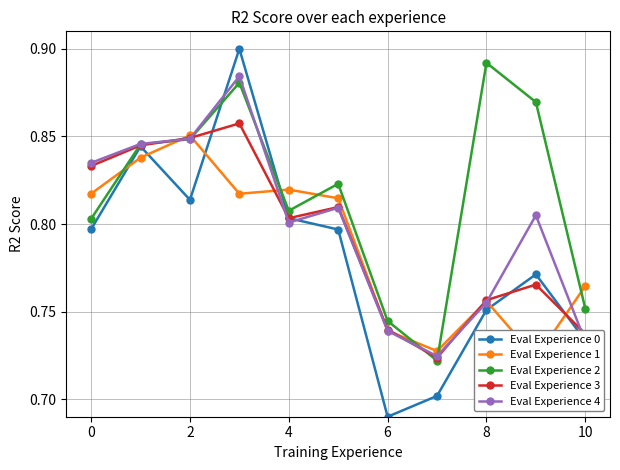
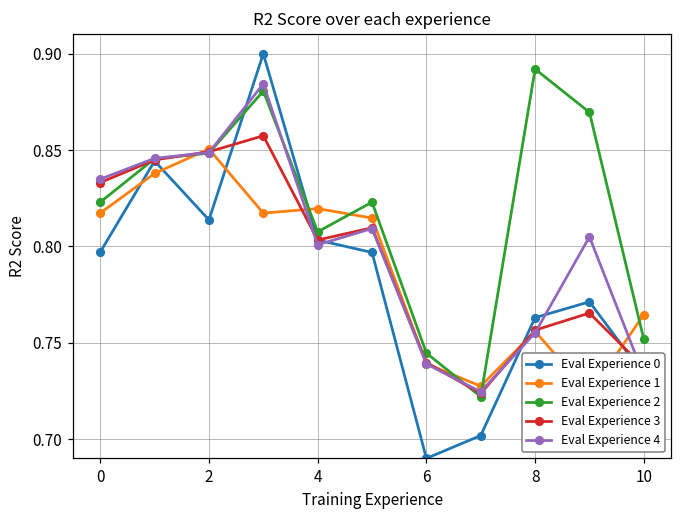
  {
    "Eval Experience 0": {
      "0": 0.797,
      "2": 0.814,
      "6": 0.690,
-     "8": 0.751
+     "8": 0.763
    },
    "Eval Experience 1": {
      "0": 0.817,
      "2": 0.851,
      "4": 0.820,
      "10": 0.765
    },
    "Eval Experience 2": {
-     "0": 0.803,
+     "0": 0.823,
      "4": 0.808,
      "6": 0.745,
      "8": 0.892,
      "10": 0.752
    },
    "Eval Experience 3": {
      "0": 0.833
    },
    "Eval Experience 4": {
      "0": 0.835,
      "4": 0.801
    }
  }
